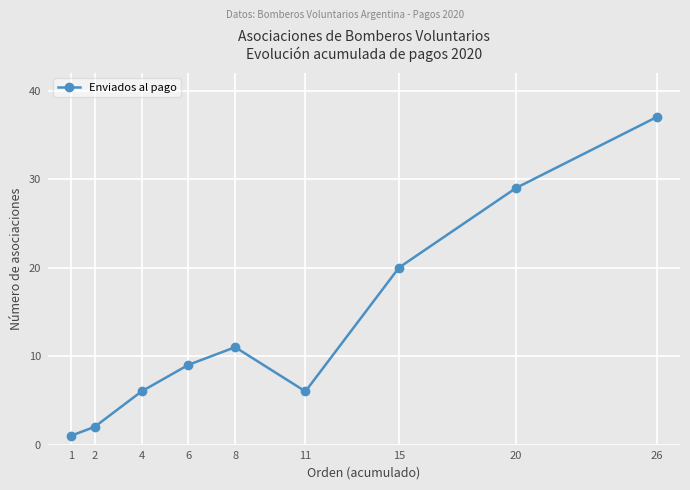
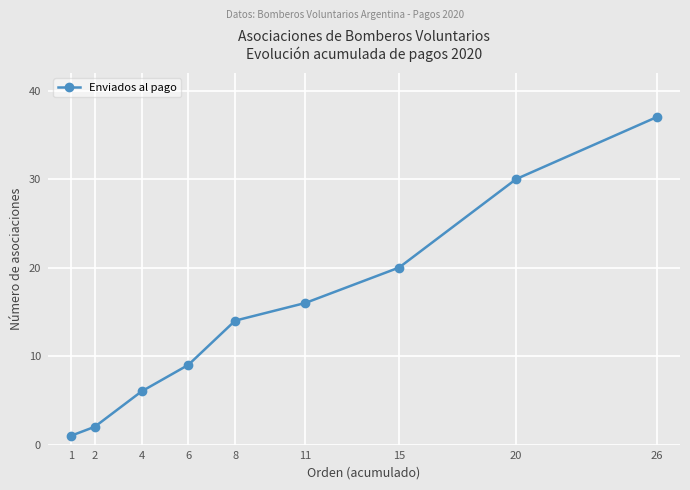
  {
    "1": 1,
    "2": 2,
    "4": 6,
    "6": 9,
-   "8": 11,
-   "11": 6,
+   "8": 14,
+   "11": 16,
    "15": 20,
-   "20": 29,
+   "20": 30,
    "26": 37
  }
